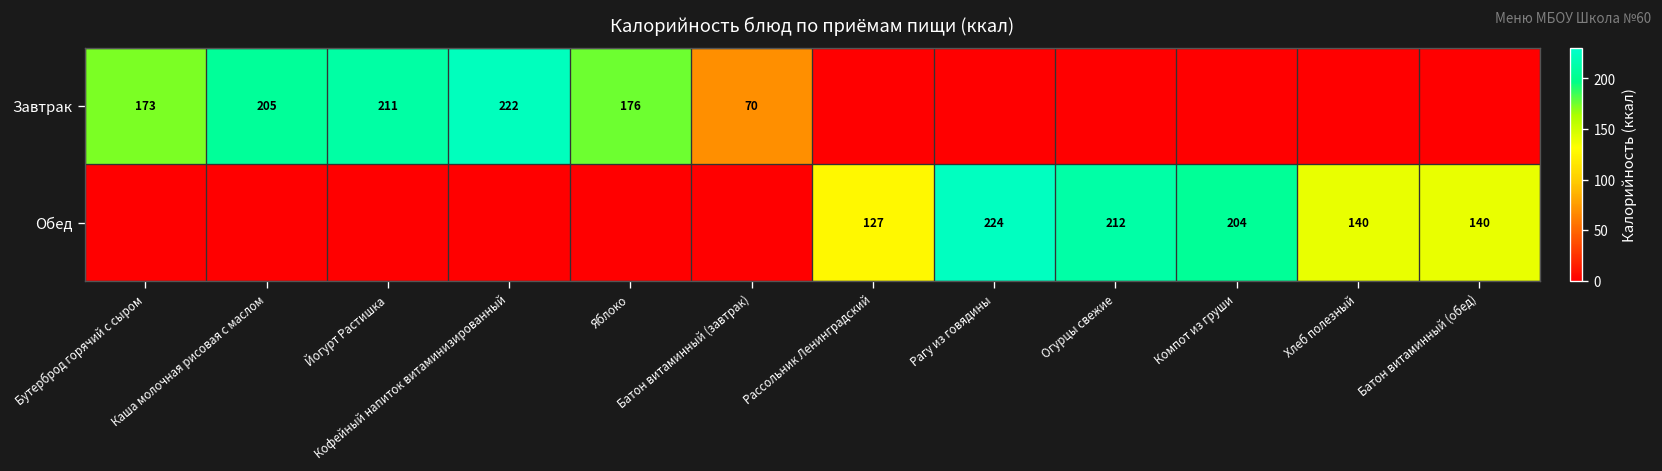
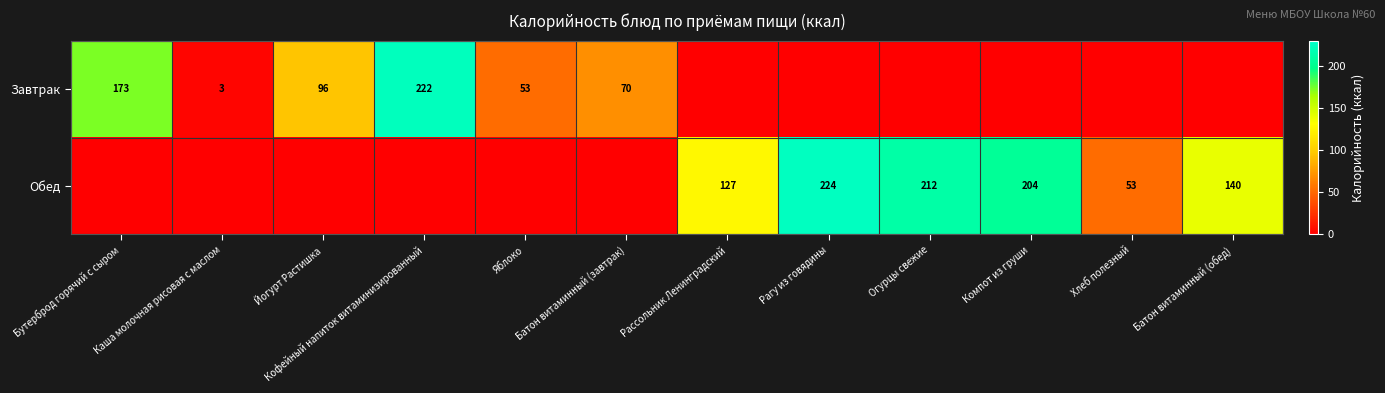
  {
    "Завтрак": {
      "Бутерброд горячий с сыром": 173,
-     "Каша молочная рисовая с маслом": 205,
-     "Йогурт Растишка": 211,
+     "Каша молочная рисовая с маслом": 3,
+     "Йогурт Растишка": 96,
      "Кофейный напиток витаминизированный": 222,
-     "Яблоко": 176,
+     "Яблоко": 53,
      "Батон витаминный (завтрак)": 70
    },
    "Обед": {
      "Рассольник Ленинградский": 127,
      "Рагу из говядины": 224,
      "Огурцы свежие": 212,
      "Компот из груши": 204,
-     "Хлеб полезный": 140,
+     "Хлеб полезный": 53,
      "Батон витаминный (обед)": 140
    }
  }
